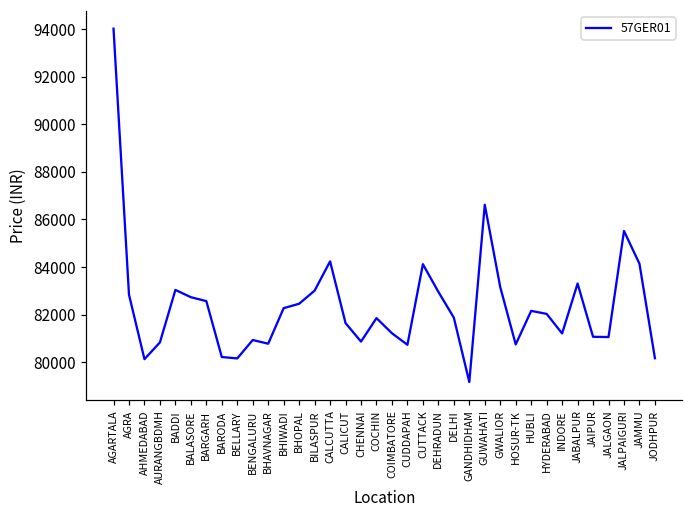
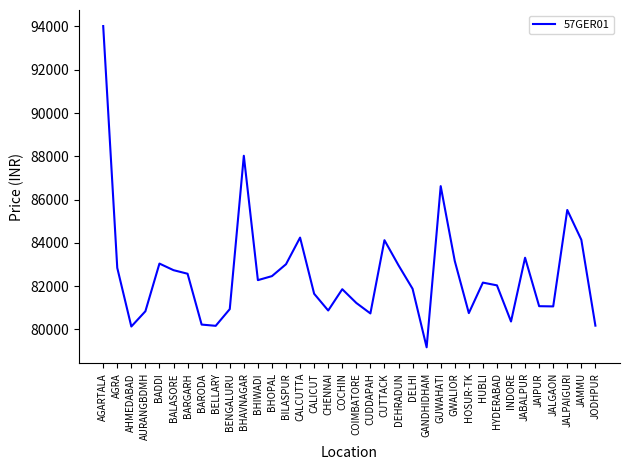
  {
    "AGARTALA": 94000,
    "AGRA": 82800,
    "AHMEDABAD": 80100,
    "AURANGBDMH": 80800,
    "BADDI": 83000,
    "BALASORE": 82700,
    "BARGARH": 82600,
    "BARODA": 80200,
    "BELLARY": 80200,
    "BENGALURU": 80900,
-   "BHAVNAGAR": 80800,
+   "BHAVNAGAR": 88000,
    "BHIWADI": 82300,
    "BHOPAL": 82500,
    "BILASPUR": 83000,
    "CALCUTTA": 84200,
    "CALICUT": 81600,
    "CHENNAI": 80900,
    "COCHIN": 81900,
    "COIMBATORE": 81200,
    "CUDDAPAH": 80700,
    "CUTTACK": 84100,
    "DEHRADUN": 83000,
    "DELHI": 81900,
    "GANDHIDHAM": 79200,
    "GUWAHATI": 86600,
    "GWALIOR": 83200,
    "HOSUR-TK": 80800,
    "HUBLI": 82200,
    "HYDERABAD": 82000,
-   "INDORE": 81200,
+   "INDORE": 80400,
    "JABALPUR": 83300,
    "JAIPUR": 81100,
    "JALGAON": 81100,
    "JALPAIGURI": 85500,
    "JAMMU": 84100,
    "JODHPUR": 80200
  }
